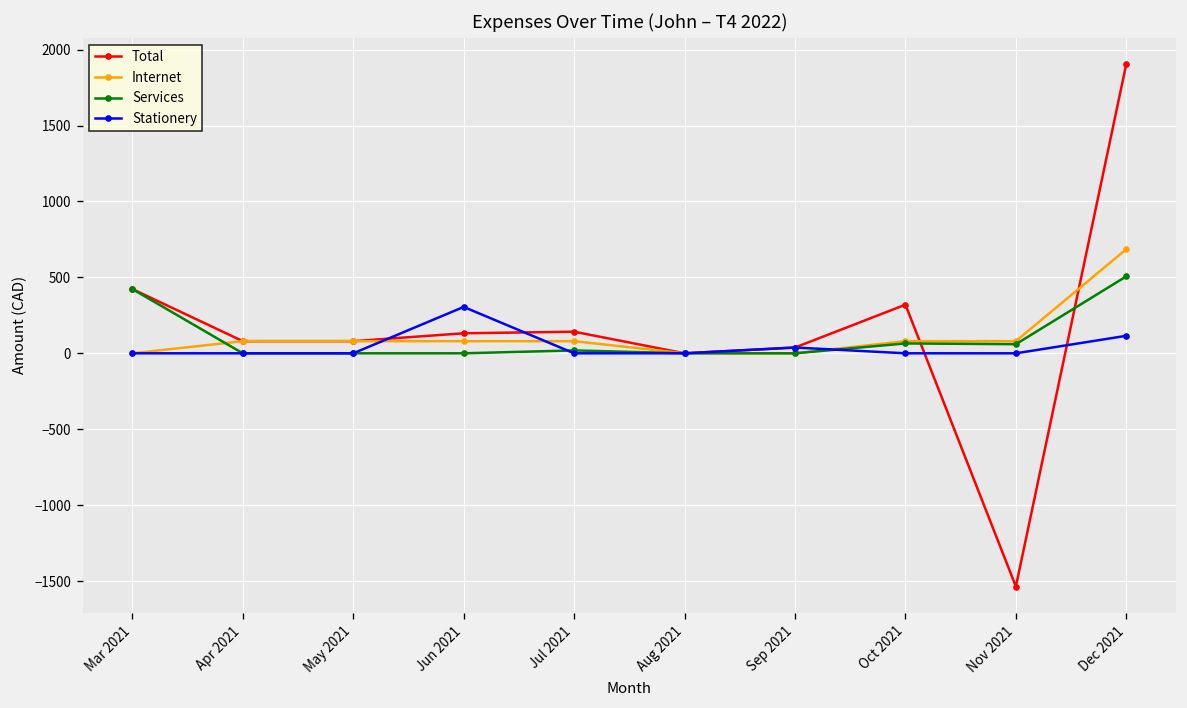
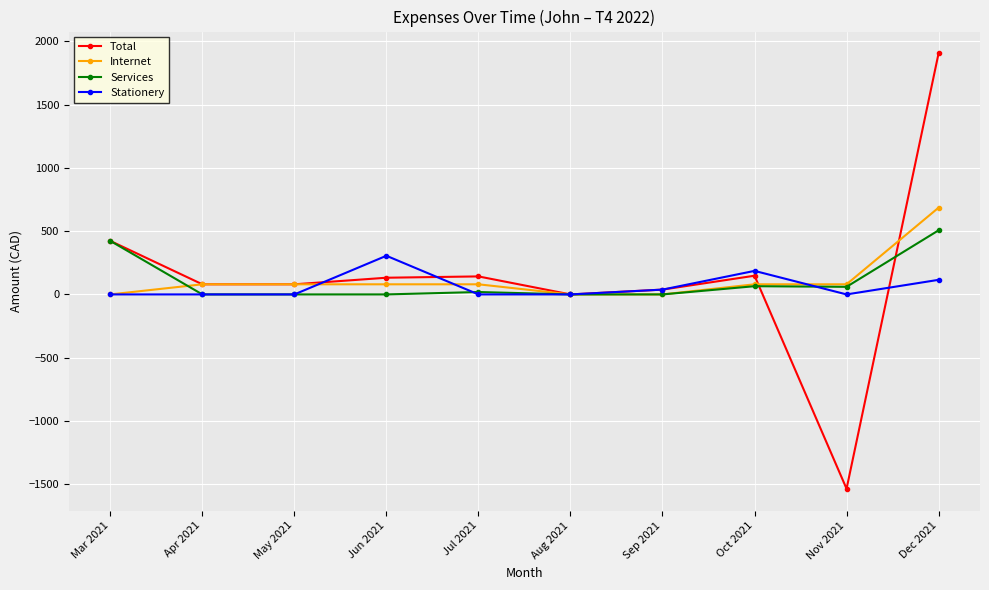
  {
    "Total": {
      "Jun 2021": 130,
      "Jul 2021": 140,
-     "Oct 2021": 320,
+     "Oct 2021": 150,
      "Nov 2021": -1540,
      "Dec 2021": 1910
    },
    "Internet": {
      "Jun 2021": 80,
      "Jul 2021": 80,
      "Dec 2021": 690
    },
    "Services": {
      "Jun 2021": 0,
      "Dec 2021": 510
    },
    "Stationery": {
      "Jun 2021": 310,
-     "Oct 2021": 0,
+     "Oct 2021": 190,
      "Nov 2021": 0,
      "Dec 2021": 120
    }
  }
